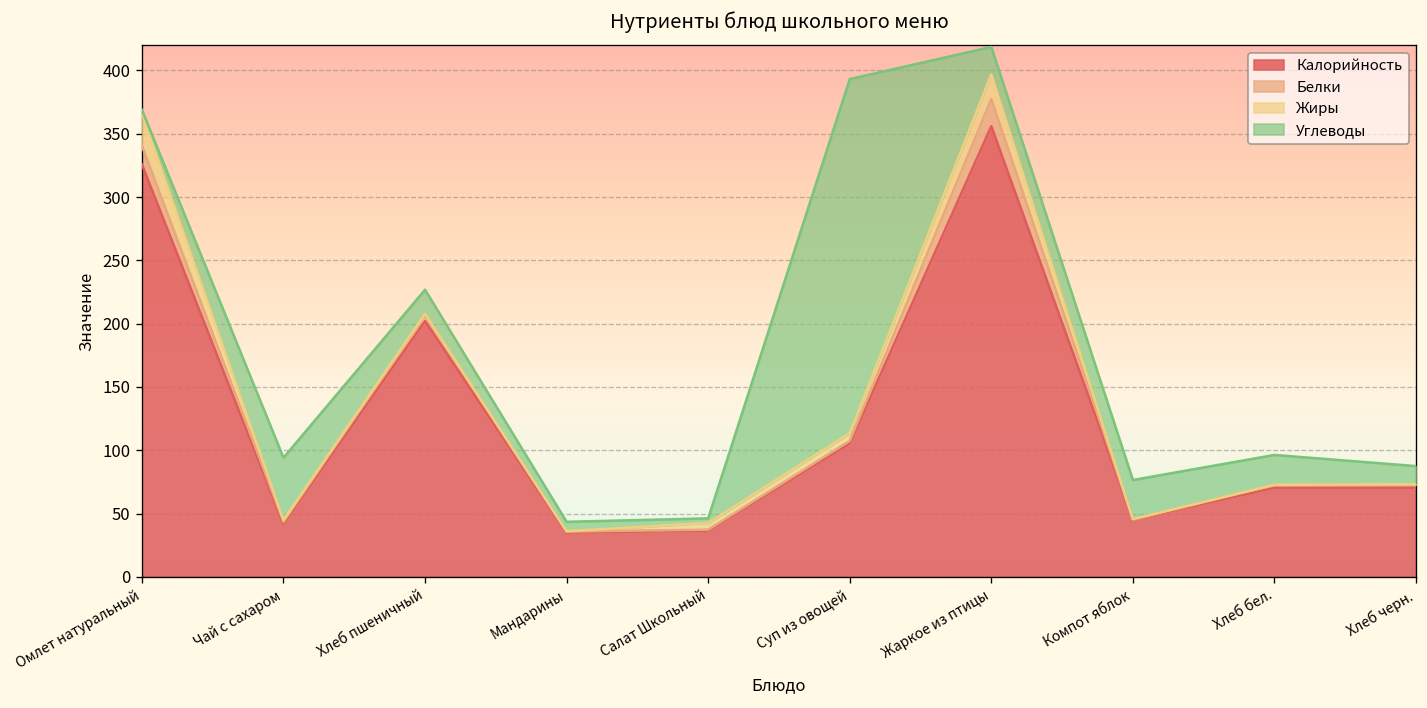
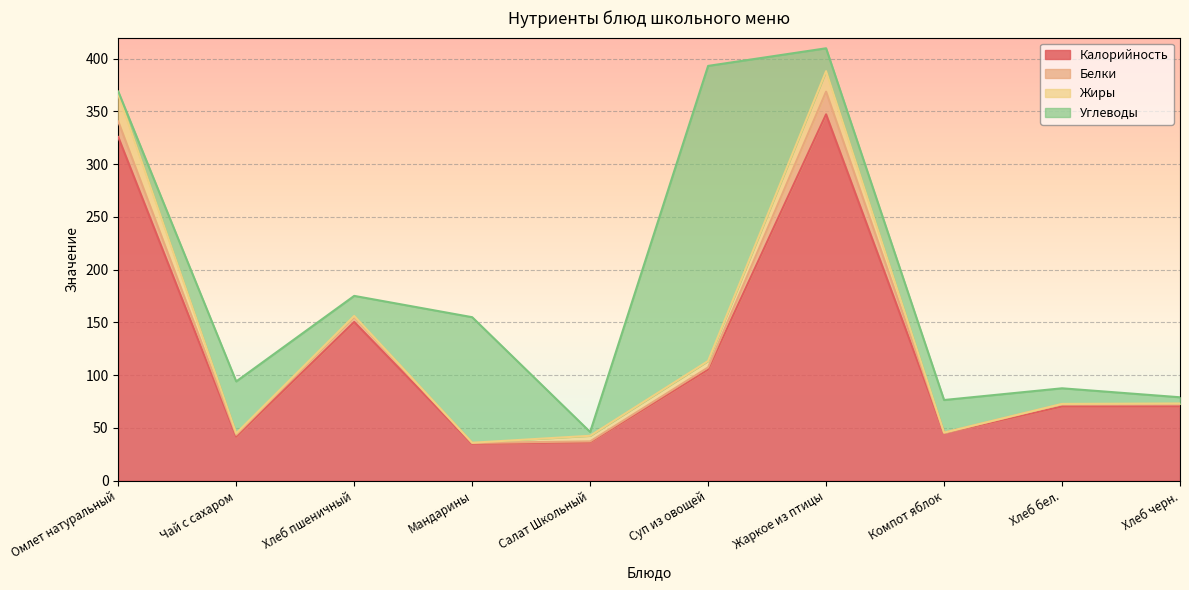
  {
    "Калорийность": {
      "Омлет натуральный": 326,
-     "Хлеб пшеничный": 202,
-     "Жаркое из птицы": 356
+     "Хлеб пшеничный": 151,
+     "Жаркое из птицы": 347
    },
    "Углеводы": {
      "Омлет натуральный": 3,
      "Чай с сахаром": 49,
      "Хлеб пшеничный": 19,
-     "Мандарины": 8,
+     "Мандарины": 119,
      "Салат Школьный": 4,
      "Суп из овощей": 280,
      "Жаркое из птицы": 22,
      "Компот яблок": 31,
-     "Хлеб бел.": 24,
-     "Хлеб черн.": 14
+     "Хлеб бел.": 15,
+     "Хлеб черн.": 6
    }
  }
